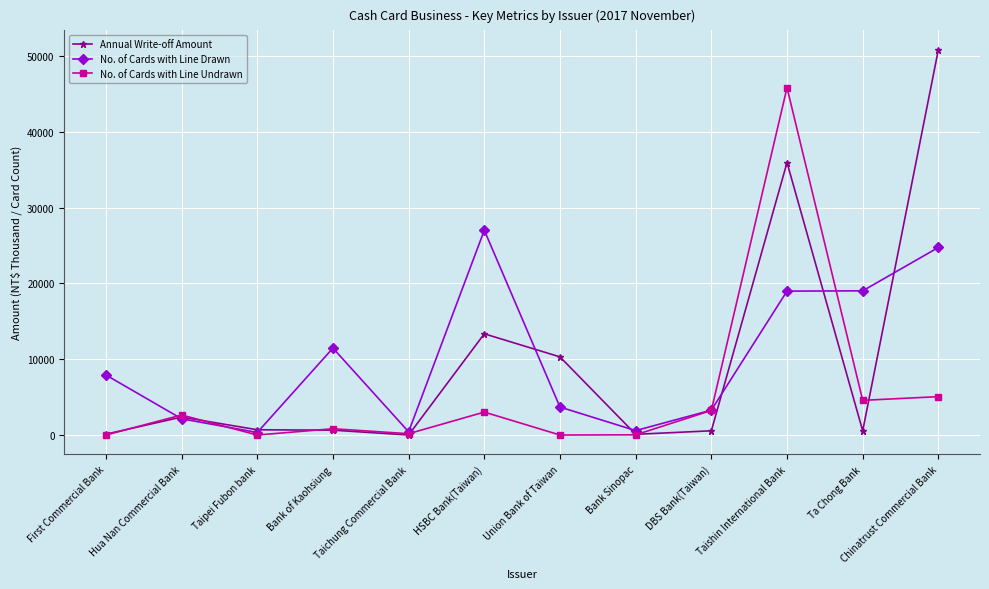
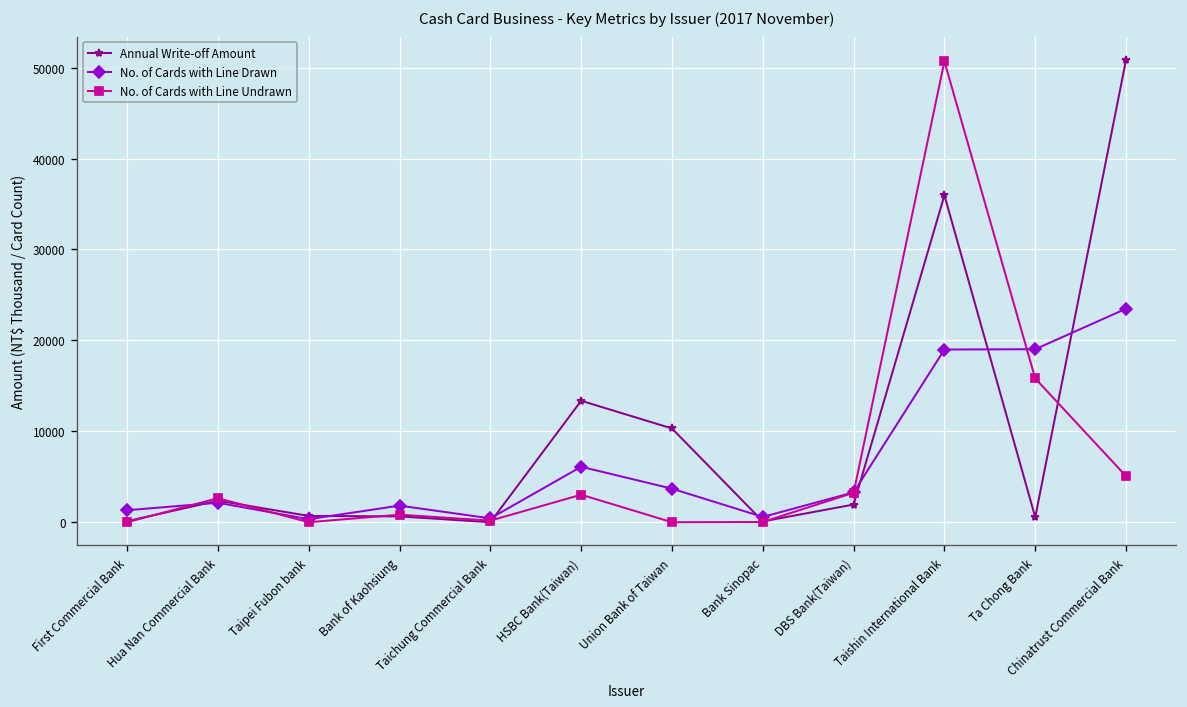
  {
    "Annual Write-off Amount": {
      "Taipei Fubon bank": 1000,
      "HSBC Bank(Taiwan)": 13000,
      "Union Bank of Taiwan": 10000,
-     "DBS Bank(Taiwan)": 1000,
+     "DBS Bank(Taiwan)": 2000,
      "Taishin International Bank": 36000,
      "Ta Chong Bank": 1000,
      "Chinatrust Commercial Bank": 51000
    },
    "No. of Cards with Line Drawn": {
-     "First Commercial Bank": 8000,
-     "Bank of Kaohsiung": 11000,
-     "HSBC Bank(Taiwan)": 27000,
+     "First Commercial Bank": 1000,
+     "Bank of Kaohsiung": 2000,
+     "HSBC Bank(Taiwan)": 6000,
      "Union Bank of Taiwan": 4000,
      "Bank Sinopac": 1000,
      "Taishin International Bank": 19000,
      "Ta Chong Bank": 19000,
-     "Chinatrust Commercial Bank": 25000
+     "Chinatrust Commercial Bank": 23000
    },
    "No. of Cards with Line Undrawn": {
      "HSBC Bank(Taiwan)": 3000,
      "Union Bank of Taiwan": 0,
-     "Taishin International Bank": 46000,
-     "Ta Chong Bank": 5000,
+     "Taishin International Bank": 51000,
+     "Ta Chong Bank": 16000,
      "Chinatrust Commercial Bank": 5000
    }
  }
